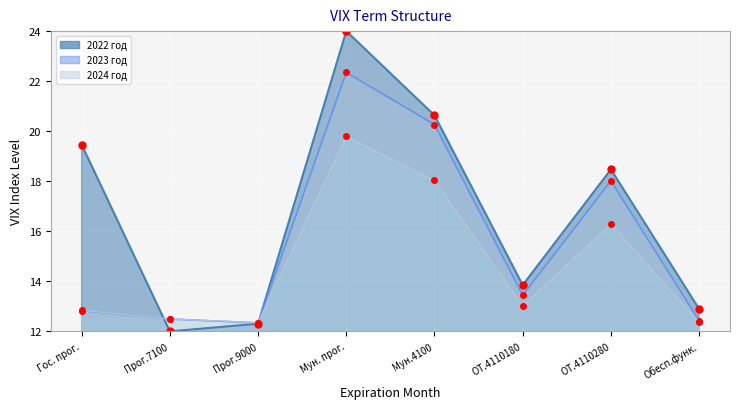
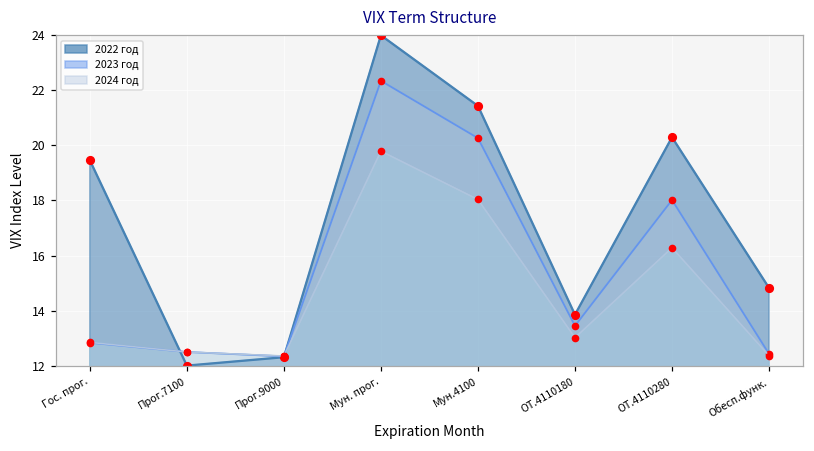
  {
    "2022 год": {
      "Гос. прог.": 19.5,
      "Прог.7100": 12.0,
      "Мун. прог.": 24.0,
-     "Мун.4100": 20.6,
+     "Мун.4100": 21.4,
      "ОТ.4110180": 13.8,
-     "ОТ.4110280": 18.5,
-     "Обесп.функ.": 12.9
+     "ОТ.4110280": 20.3,
+     "Обесп.функ.": 14.8
    }
  }
